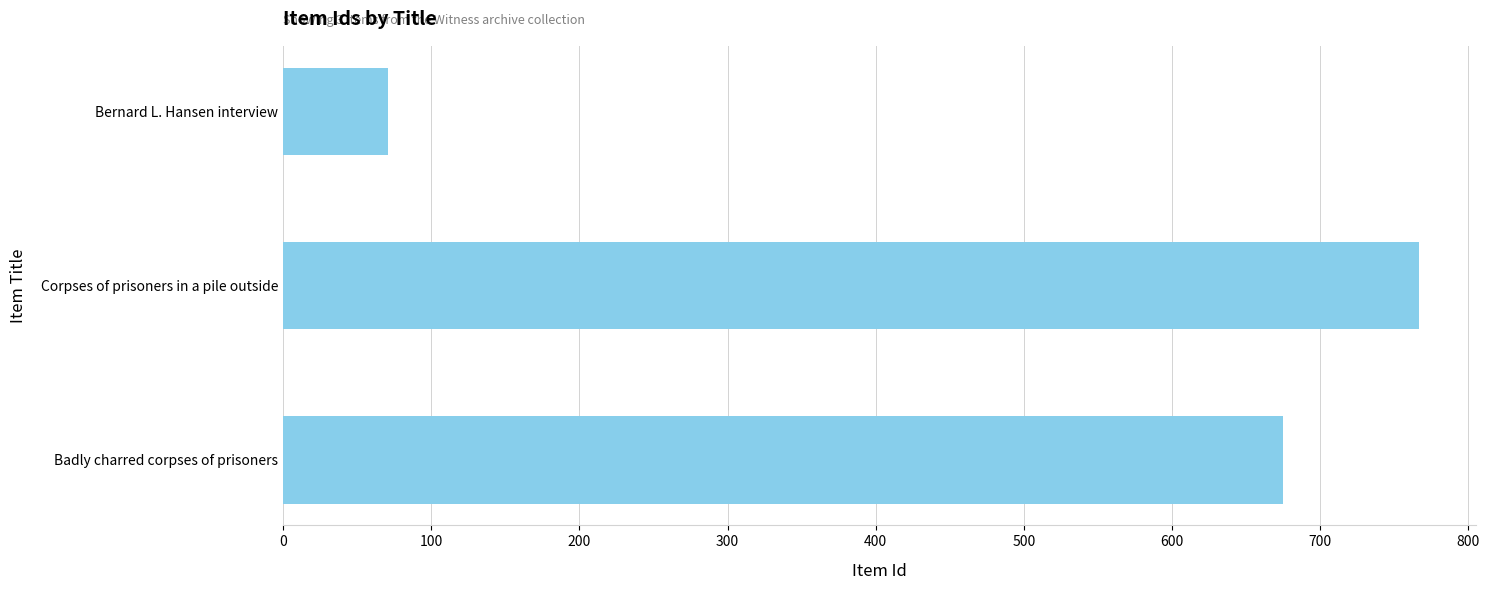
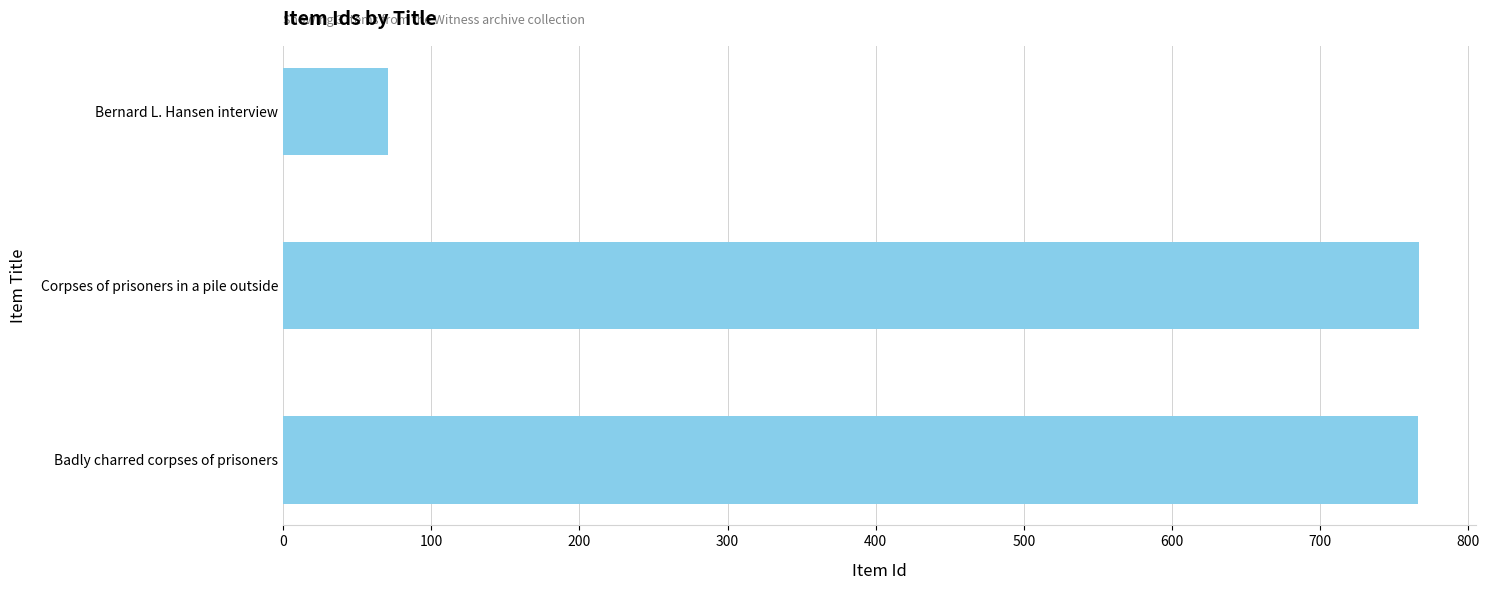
  {
    "Bernard L. Hansen interview": 71,
    "Corpses of prisoners in a pile outside": 767,
-   "Badly charred corpses of prisoners": 675
+   "Badly charred corpses of prisoners": 766
  }
